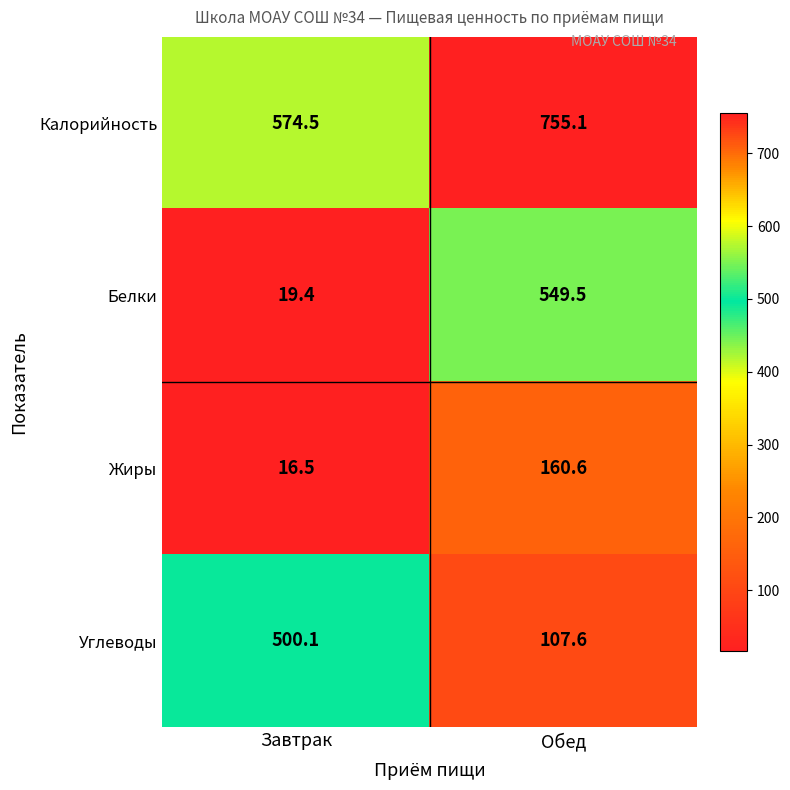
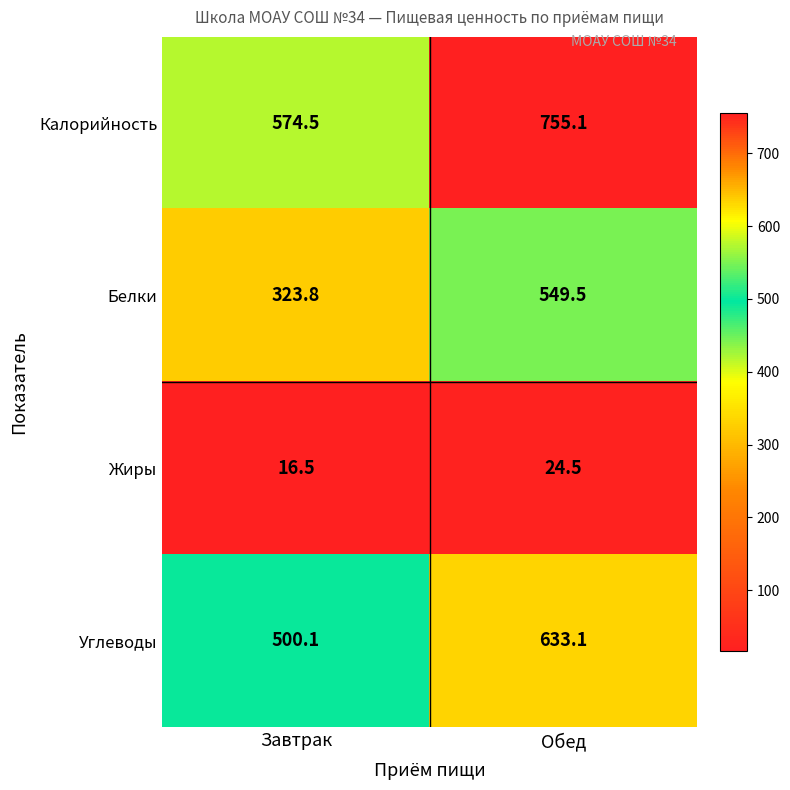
  {
    "Калорийность": {
      "Завтрак": 574.5,
      "Обед": 755.1
    },
    "Белки": {
-     "Завтрак": 19.4,
+     "Завтрак": 323.8,
      "Обед": 549.5
    },
    "Жиры": {
      "Завтрак": 16.5,
-     "Обед": 160.6
+     "Обед": 24.5
    },
    "Углеводы": {
      "Завтрак": 500.1,
-     "Обед": 107.6
+     "Обед": 633.1
    }
  }
